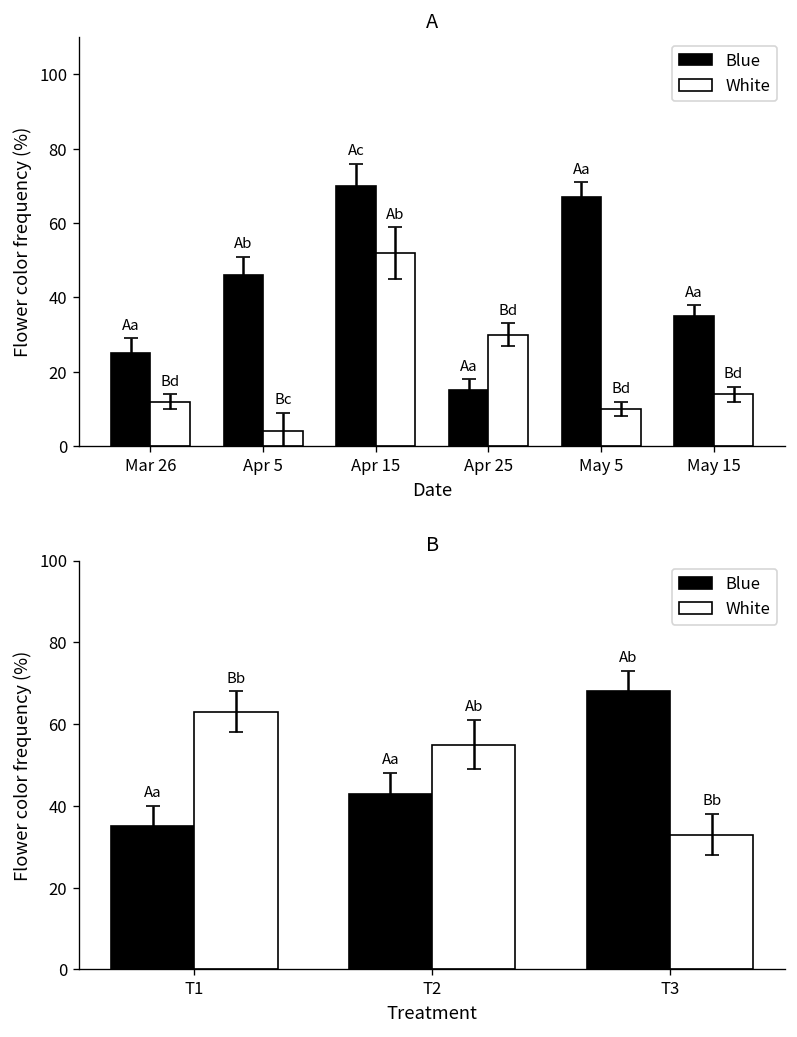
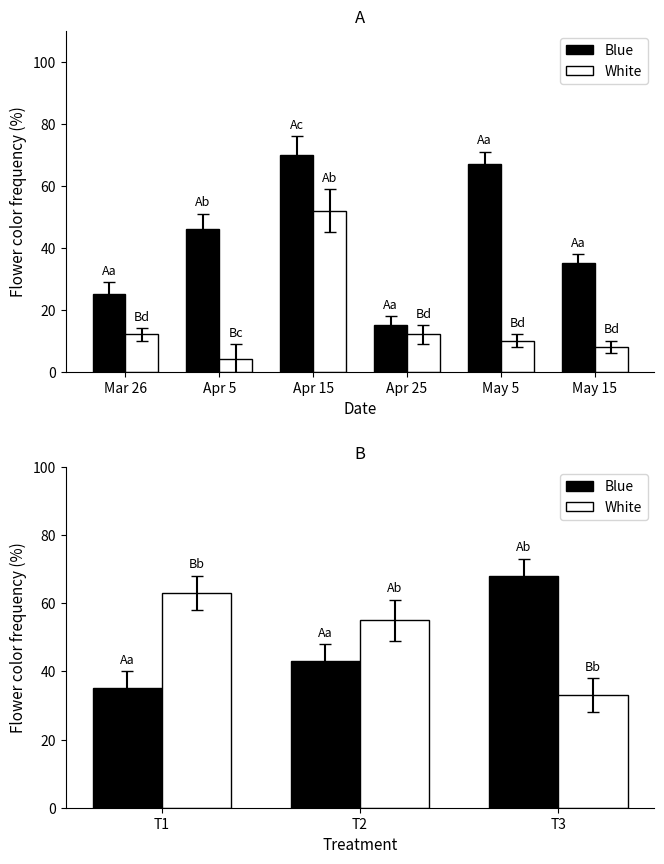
  {
    "A": {
      "White": {
        "Mar 26": 12,
        "Apr 5": 4,
        "Apr 15": 52,
-       "Apr 25": 30,
+       "Apr 25": 12,
        "May 5": 10,
-       "May 15": 14
+       "May 15": 8
      }
    },
    "B": {
      "White": {
        "T1": 63,
        "T2": 55,
        "T3": 33
      }
    }
  }
